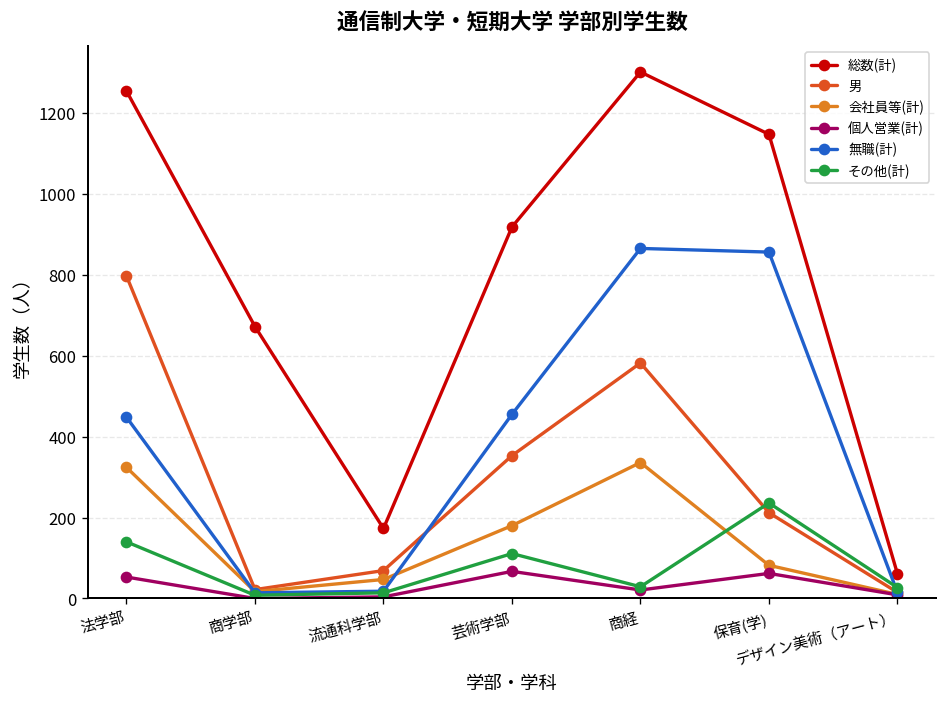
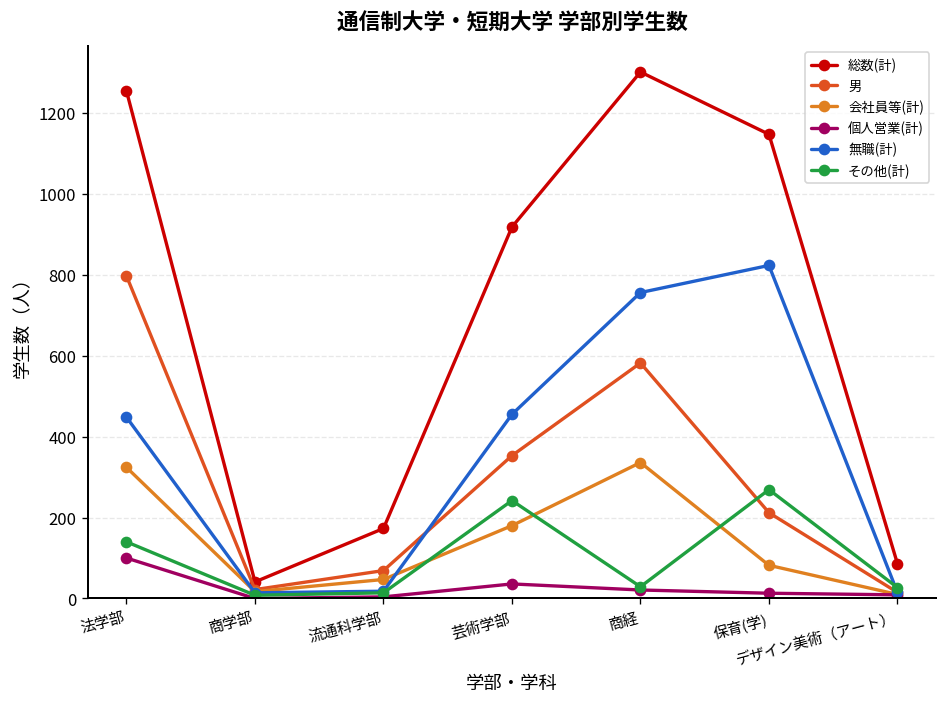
  {
    "総数(計)": {
      "法学部": 1250,
-     "商学部": 670,
+     "商学部": 40,
      "流通科学部": 170,
      "芸術学部": 920,
      "商経": 1300,
      "保育(学)": 1150,
-     "デザイン美術（アート）": 60
+     "デザイン美術（アート）": 90
    },
    "個人営業(計)": {
-     "法学部": 50,
+     "法学部": 100,
      "商学部": 0,
      "流通科学部": 0,
-     "芸術学部": 70,
+     "芸術学部": 40,
      "商経": 20,
-     "保育(学)": 60
+     "保育(学)": 10
    },
    "無職(計)": {
      "法学部": 450,
      "芸術学部": 460,
-     "商経": 870,
-     "保育(学)": 860
+     "商経": 760,
+     "保育(学)": 820
    },
    "その他(計)": {
      "法学部": 140,
-     "芸術学部": 110,
+     "芸術学部": 240,
      "商経": 30,
-     "保育(学)": 240,
+     "保育(学)": 270,
      "デザイン美術（アート）": 30
    }
  }
